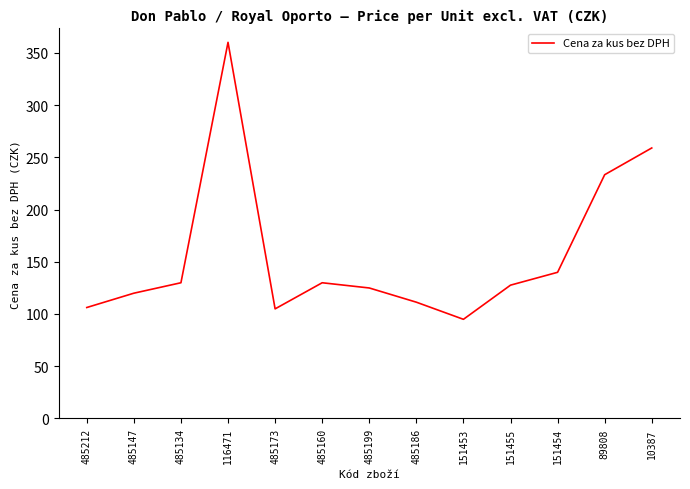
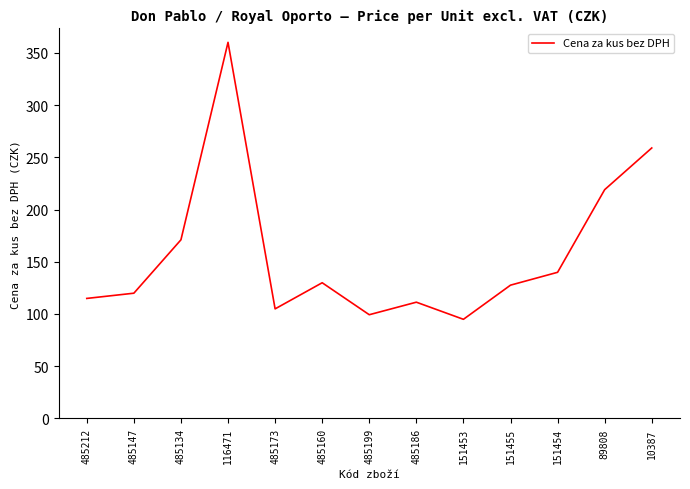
  {
-   "485212": 106,
+   "485212": 115,
    "485147": 120,
-   "485134": 130,
+   "485134": 171,
    "116471": 360,
    "485173": 105,
    "485160": 130,
-   "485199": 125,
+   "485199": 99,
    "485186": 111,
    "151453": 95,
    "151455": 128,
    "151454": 140,
-   "89808": 233,
+   "89808": 219,
    "10387": 259
  }
